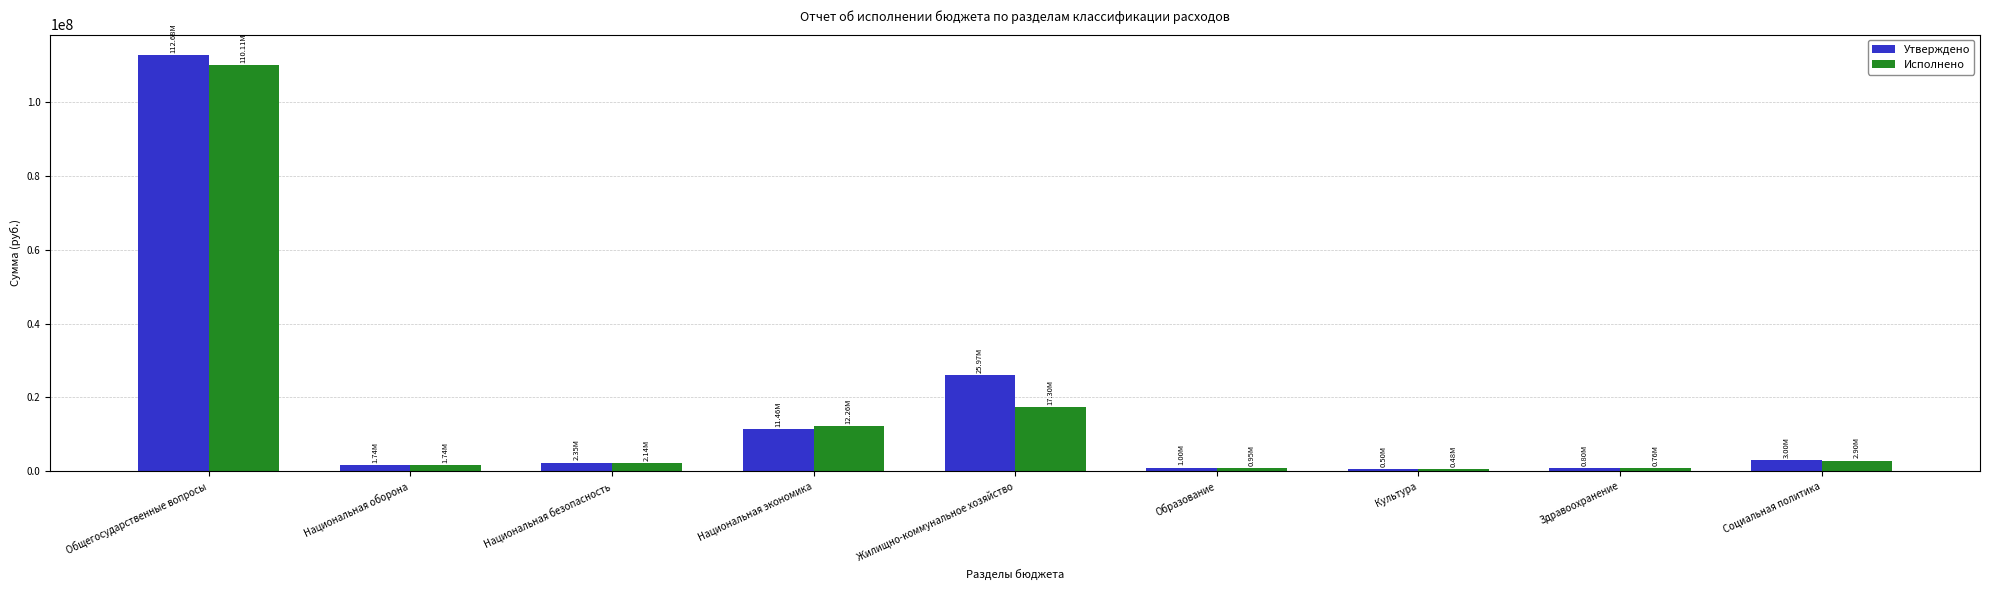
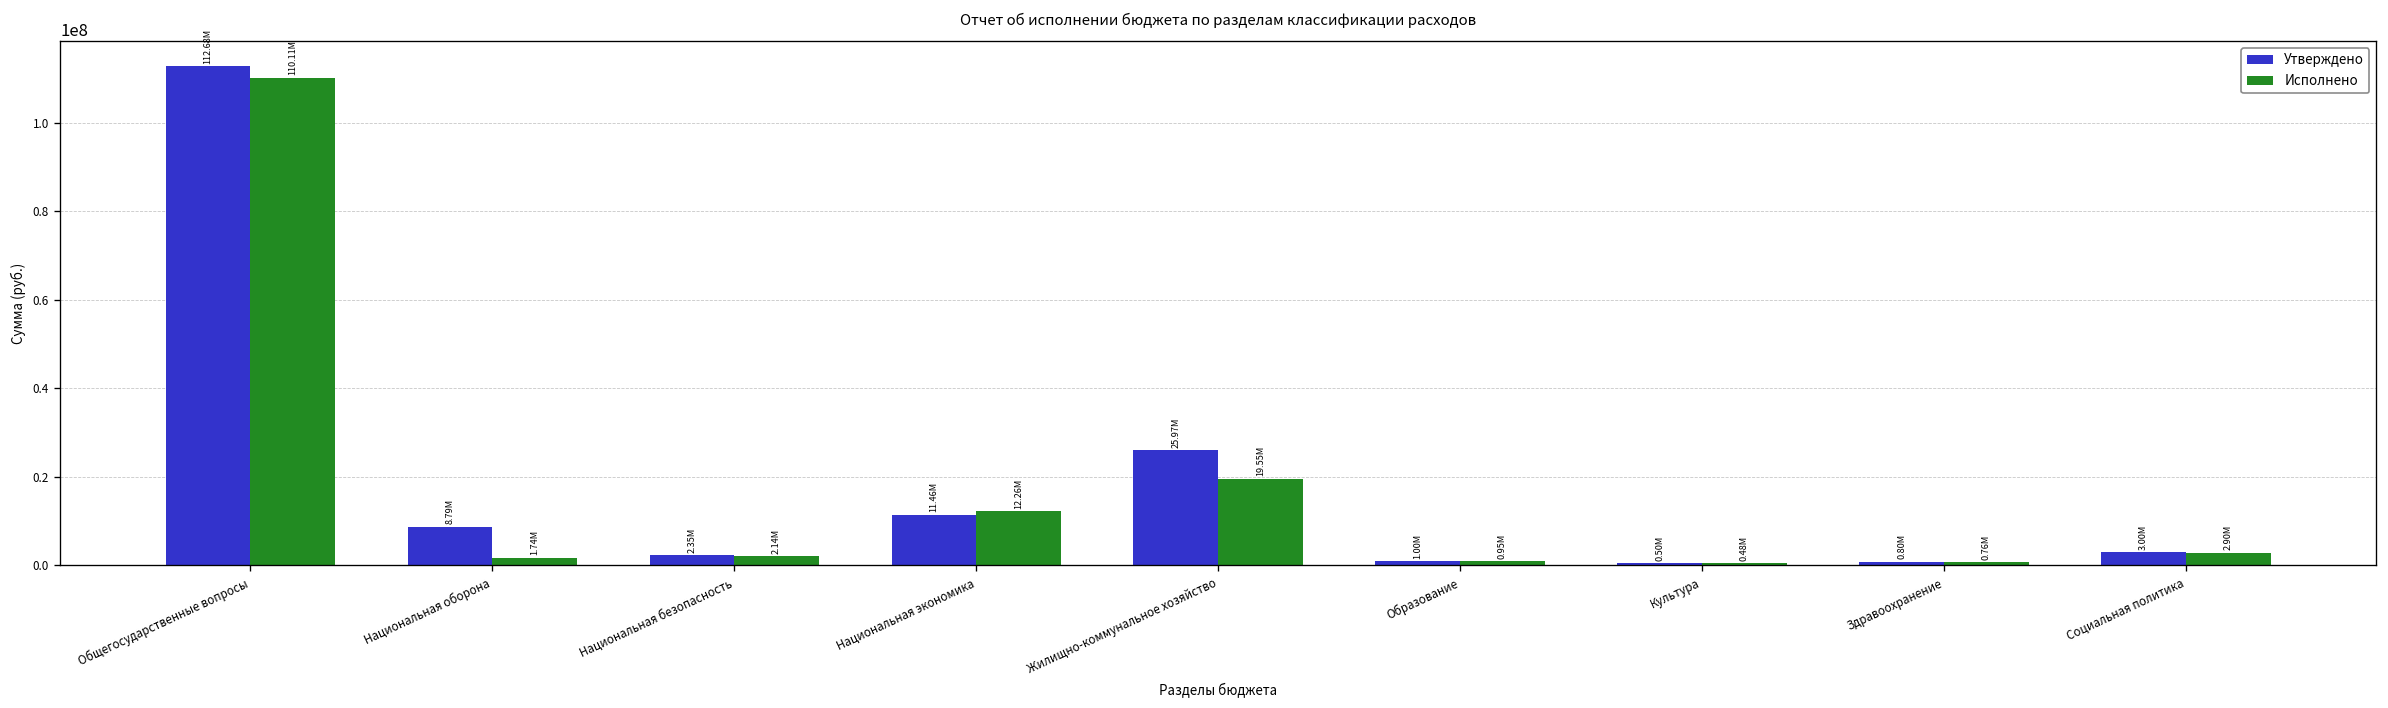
  {
    "Утверждено": {
      "Общегосударственные вопросы": "112.68M",
-     "Национальная оборона": "1.74M",
+     "Национальная оборона": "8.79M",
      "Национальная безопасность": "2.35M",
      "Национальная экономика": "11.46M",
      "Жилищно-коммунальное хозяйство": "25.97M",
      "Образование": "1.00M",
      "Культура": "0.50M",
      "Здравоохранение": "0.80M",
      "Социальная политика": "3.00M"
    },
    "Исполнено": {
      "Общегосударственные вопросы": "110.11M",
      "Национальная оборона": "1.74M",
      "Национальная безопасность": "2.14M",
      "Национальная экономика": "12.26M",
-     "Жилищно-коммунальное хозяйство": "17.30M",
+     "Жилищно-коммунальное хозяйство": "19.55M",
      "Образование": "0.95M",
      "Культура": "0.48M",
      "Здравоохранение": "0.76M",
      "Социальная политика": "2.90M"
    }
  }
